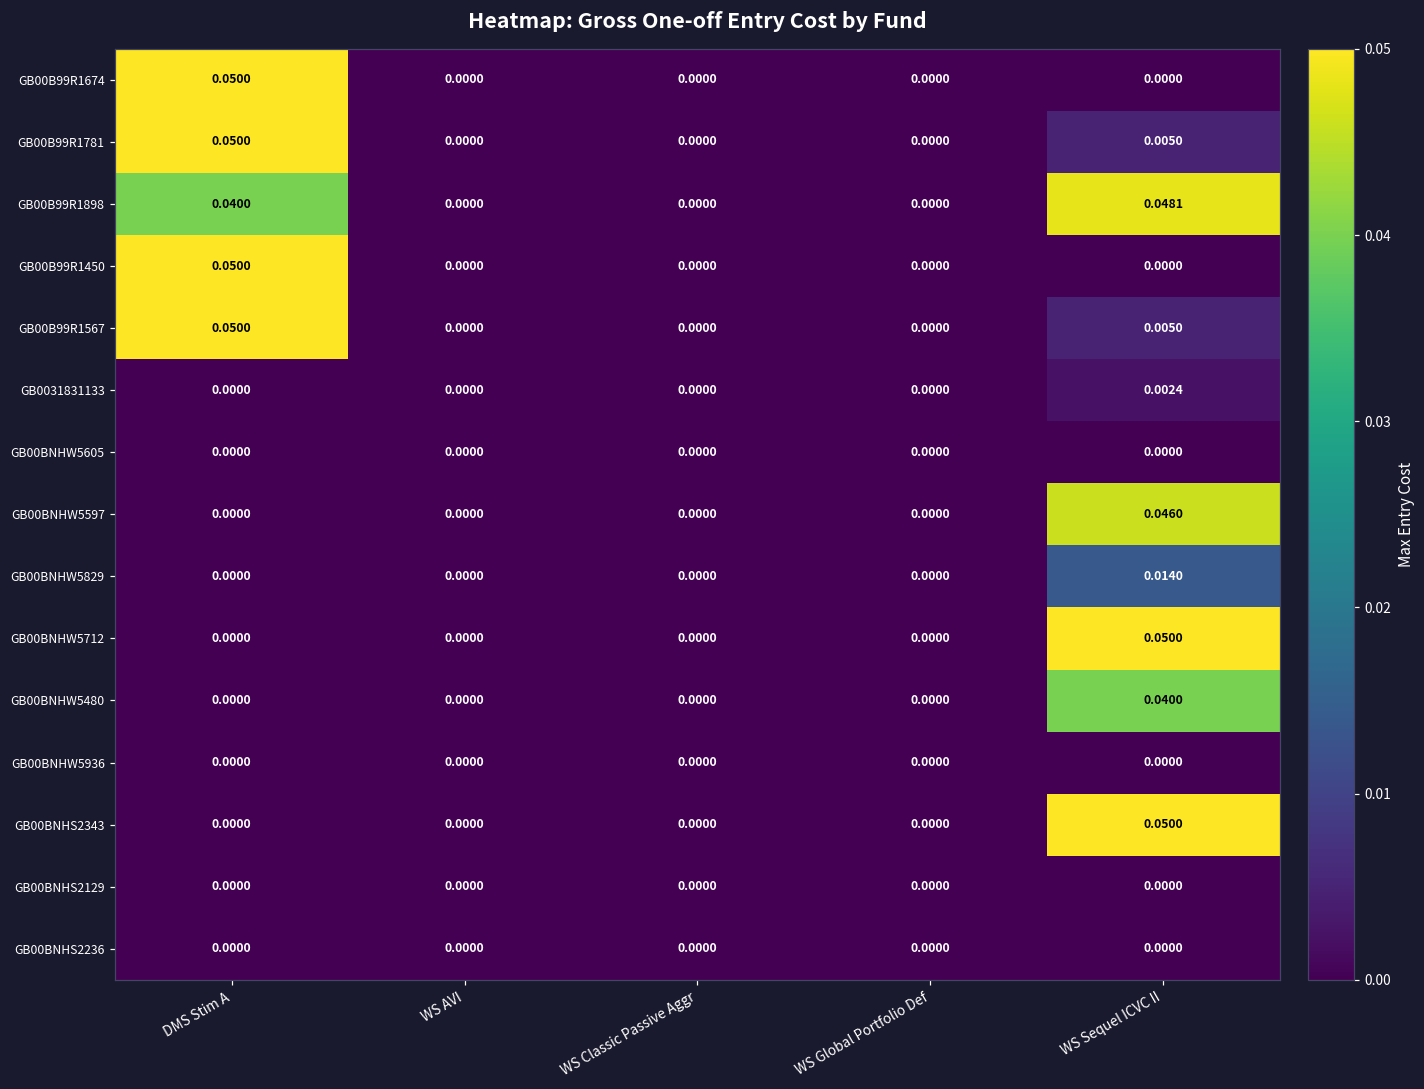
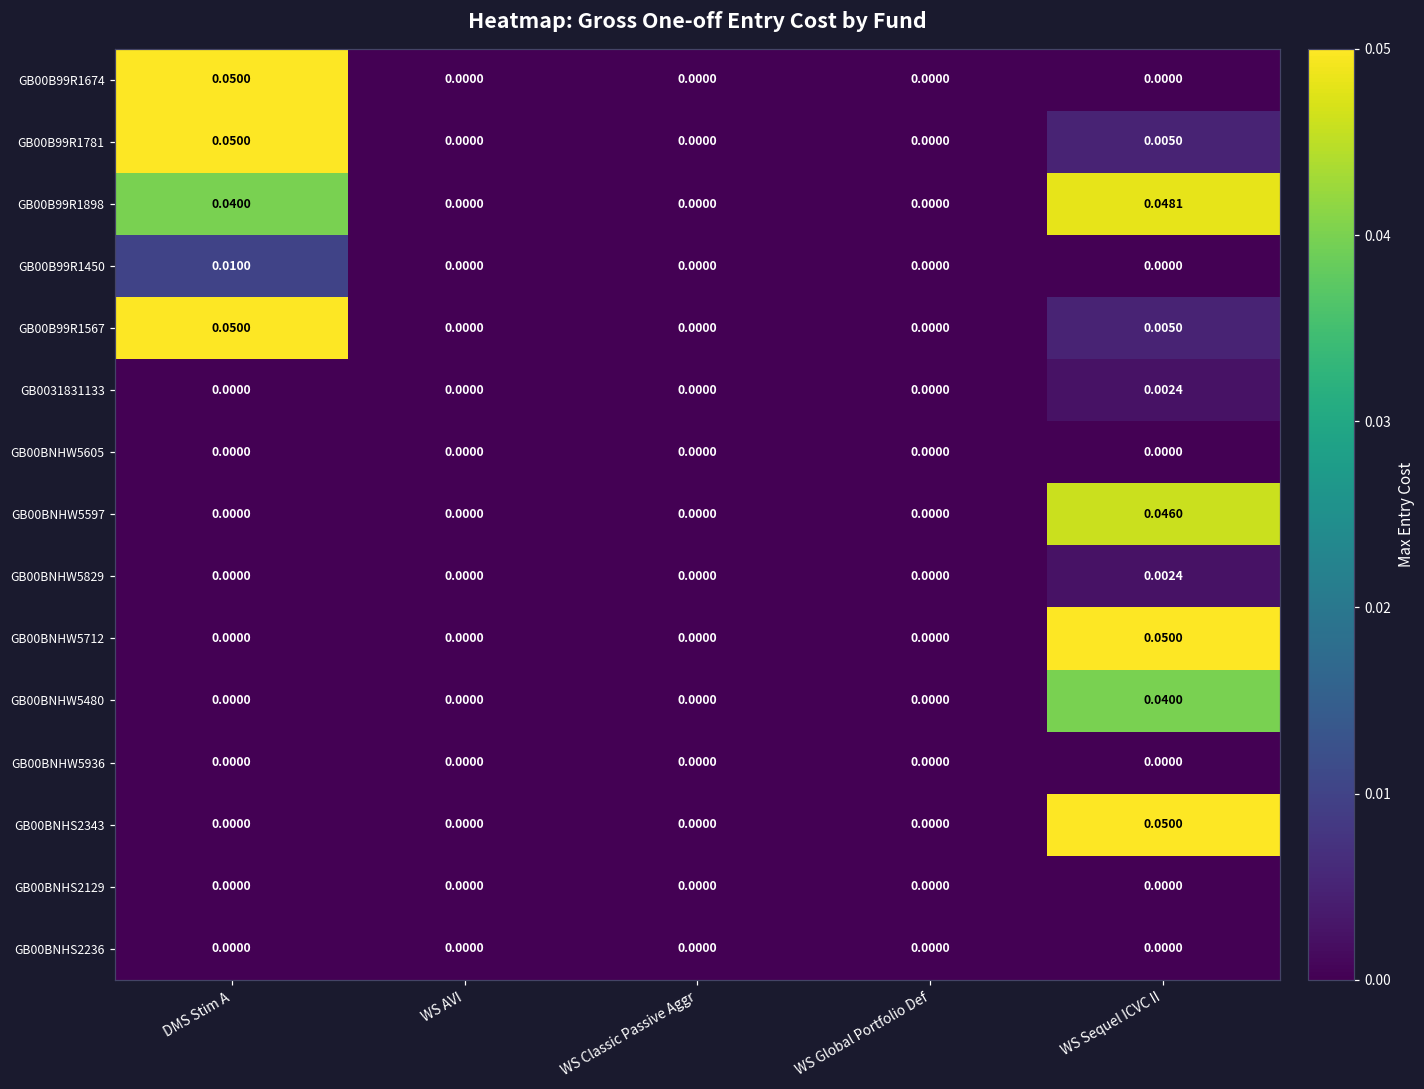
  {
    "GB00B99R1674": {
      "DMS Stim A": 0.0500,
      "WS AVI": 0.0000,
      "WS Classic Passive Aggr": 0.0000,
      "WS Global Portfolio Def": 0.0000,
      "WS Sequel ICVC II": 0.0000
    },
    "GB00B99R1781": {
      "DMS Stim A": 0.0500,
      "WS AVI": 0.0000,
      "WS Classic Passive Aggr": 0.0000,
      "WS Global Portfolio Def": 0.0000,
      "WS Sequel ICVC II": 0.0050
    },
    "GB00B99R1898": {
      "DMS Stim A": 0.0400,
      "WS AVI": 0.0000,
      "WS Classic Passive Aggr": 0.0000,
      "WS Global Portfolio Def": 0.0000,
      "WS Sequel ICVC II": 0.0481
    },
    "GB00B99R1450": {
-     "DMS Stim A": 0.0500,
+     "DMS Stim A": 0.0100,
      "WS AVI": 0.0000,
      "WS Classic Passive Aggr": 0.0000,
      "WS Global Portfolio Def": 0.0000,
      "WS Sequel ICVC II": 0.0000
    },
    "GB00B99R1567": {
      "DMS Stim A": 0.0500,
      "WS AVI": 0.0000,
      "WS Classic Passive Aggr": 0.0000,
      "WS Global Portfolio Def": 0.0000,
      "WS Sequel ICVC II": 0.0050
    },
    "GB0031831133": {
      "DMS Stim A": 0.0000,
      "WS AVI": 0.0000,
      "WS Classic Passive Aggr": 0.0000,
      "WS Global Portfolio Def": 0.0000,
      "WS Sequel ICVC II": 0.0024
    },
    "GB00BNHW5605": {
      "DMS Stim A": 0.0000,
      "WS AVI": 0.0000,
      "WS Classic Passive Aggr": 0.0000,
      "WS Global Portfolio Def": 0.0000,
      "WS Sequel ICVC II": 0.0000
    },
    "GB00BNHW5597": {
      "DMS Stim A": 0.0000,
      "WS AVI": 0.0000,
      "WS Classic Passive Aggr": 0.0000,
      "WS Global Portfolio Def": 0.0000,
      "WS Sequel ICVC II": 0.0460
    },
    "GB00BNHW5829": {
      "DMS Stim A": 0.0000,
      "WS AVI": 0.0000,
      "WS Classic Passive Aggr": 0.0000,
      "WS Global Portfolio Def": 0.0000,
-     "WS Sequel ICVC II": 0.0140
+     "WS Sequel ICVC II": 0.0024
    },
    "GB00BNHW5712": {
      "DMS Stim A": 0.0000,
      "WS AVI": 0.0000,
      "WS Classic Passive Aggr": 0.0000,
      "WS Global Portfolio Def": 0.0000,
      "WS Sequel ICVC II": 0.0500
    },
    "GB00BNHW5480": {
      "DMS Stim A": 0.0000,
      "WS AVI": 0.0000,
      "WS Classic Passive Aggr": 0.0000,
      "WS Global Portfolio Def": 0.0000,
      "WS Sequel ICVC II": 0.0400
    },
    "GB00BNHW5936": {
      "DMS Stim A": 0.0000,
      "WS AVI": 0.0000,
      "WS Classic Passive Aggr": 0.0000,
      "WS Global Portfolio Def": 0.0000,
      "WS Sequel ICVC II": 0.0000
    },
    "GB00BNHS2343": {
      "DMS Stim A": 0.0000,
      "WS AVI": 0.0000,
      "WS Classic Passive Aggr": 0.0000,
      "WS Global Portfolio Def": 0.0000,
      "WS Sequel ICVC II": 0.0500
    },
    "GB00BNHS2129": {
      "DMS Stim A": 0.0000,
      "WS AVI": 0.0000,
      "WS Classic Passive Aggr": 0.0000,
      "WS Global Portfolio Def": 0.0000,
      "WS Sequel ICVC II": 0.0000
    },
    "GB00BNHS2236": {
      "DMS Stim A": 0.0000,
      "WS AVI": 0.0000,
      "WS Classic Passive Aggr": 0.0000,
      "WS Global Portfolio Def": 0.0000,
      "WS Sequel ICVC II": 0.0000
    }
  }
